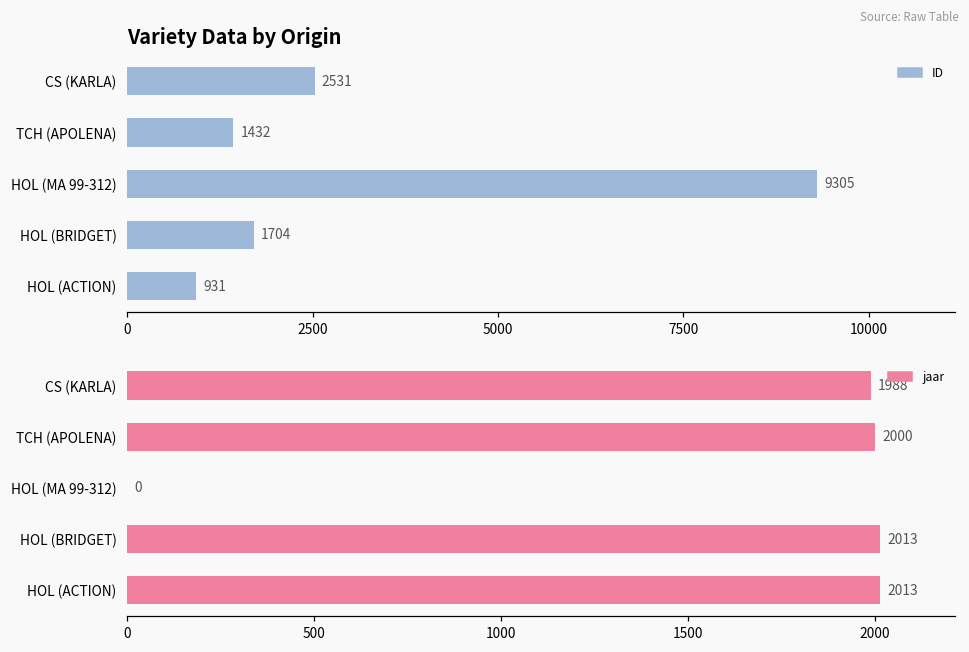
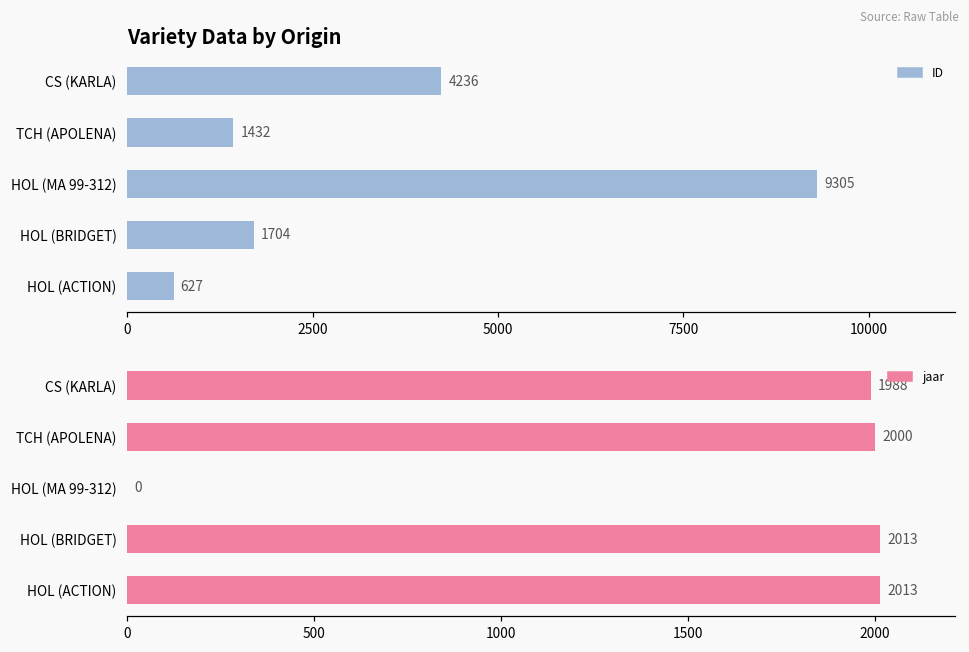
  {
    "Variety Data by Origin": {
-     "CS (KARLA)": 2531,
+     "CS (KARLA)": 4236,
      "TCH (APOLENA)": 1432,
      "HOL (MA 99-312)": 9305,
      "HOL (BRIDGET)": 1704,
-     "HOL (ACTION)": 931
+     "HOL (ACTION)": 627
    }
  }
